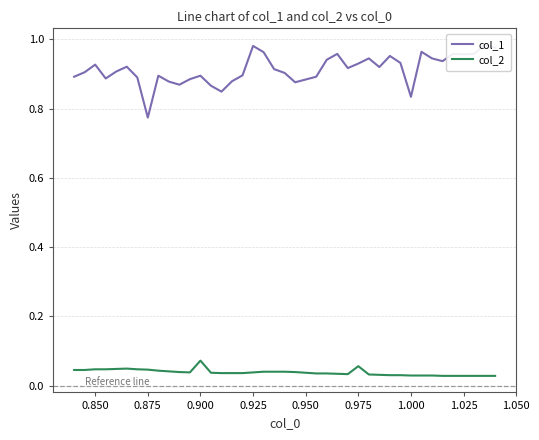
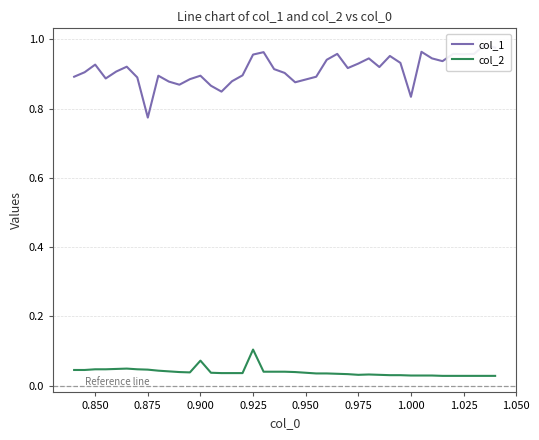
  {
    "col_1": {
      "0.850": 0.93,
      "0.875": 0.77,
      "0.900": 0.90,
-     "0.925": 0.98,
+     "0.925": 0.96,
      "0.975": 0.93,
      "1.000": 0.83
    },
    "col_2": {
      "0.850": 0.05,
      "0.875": 0.05,
      "0.900": 0.07,
-     "0.925": 0.04,
-     "0.975": 0.06,
+     "0.925": 0.10,
+     "0.975": 0.03,
      "1.000": 0.03,
      "1.025": 0.03
    }
  }
